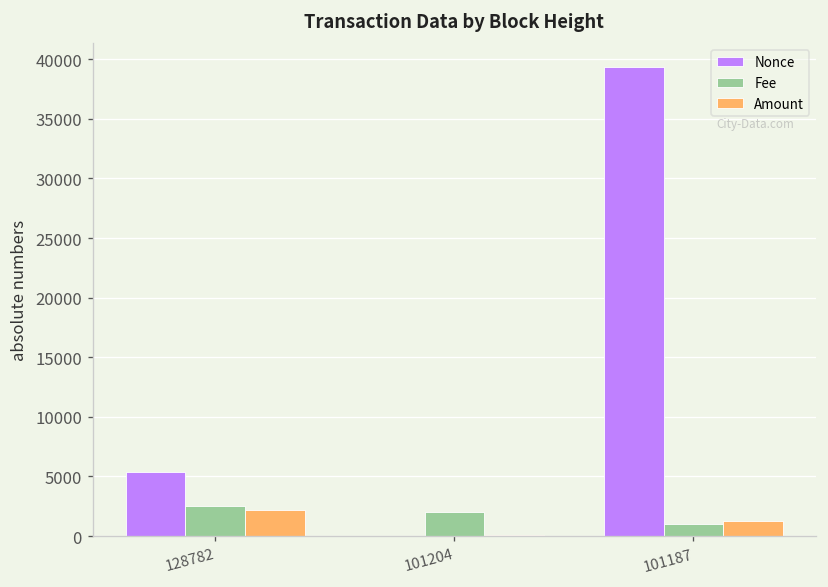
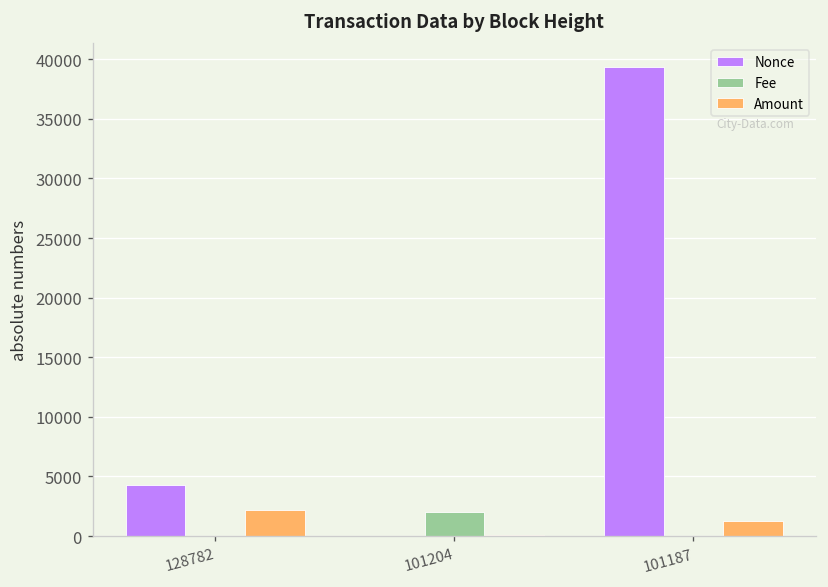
  {
    "Nonce": {
-     "128782": 5000,
+     "128782": 4000,
      "101204": 0,
      "101187": 39000
    },
    "Fee": {
-     "128782": 2000,
+     "128782": 0,
      "101204": 2000,
-     "101187": 1000
+     "101187": 0
    },
    "Amount": {
      "128782": 2000,
      "101187": 1000
    }
  }
